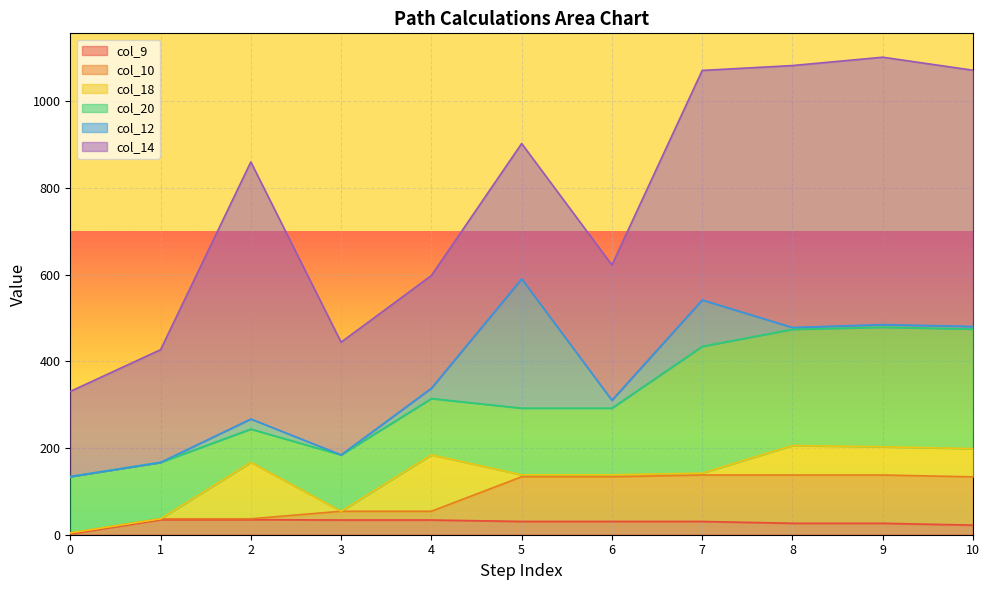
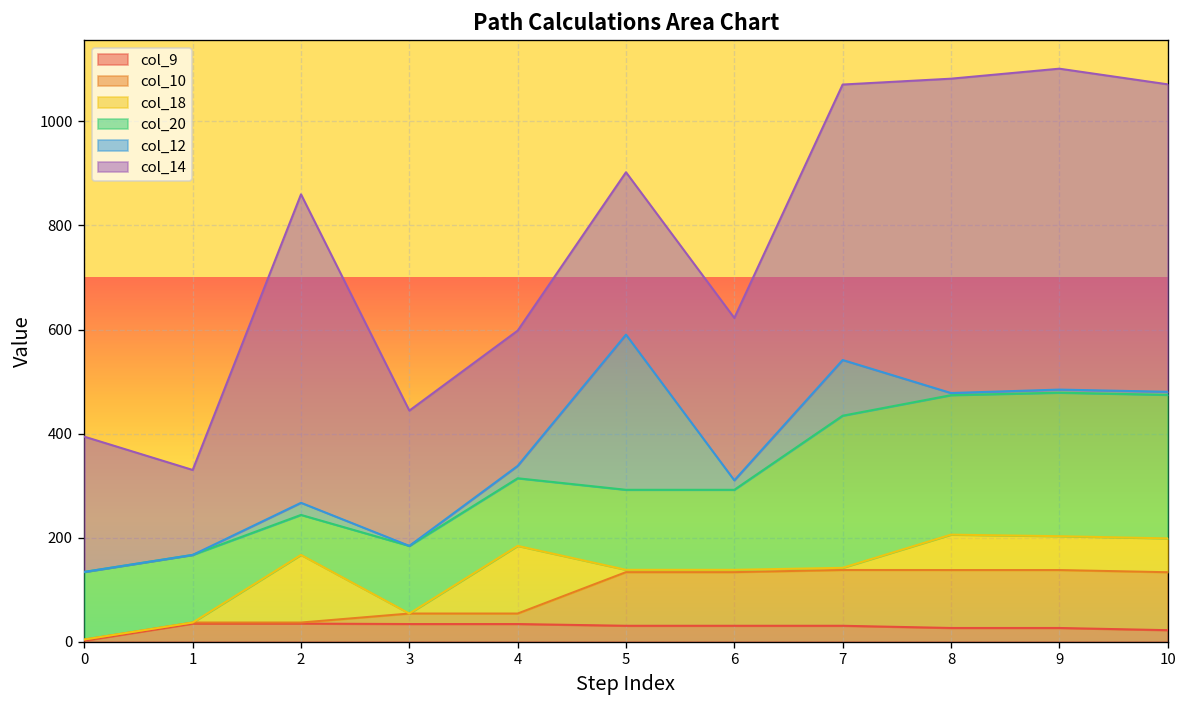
  {
    "col_20": {
      "2": 80,
      "4": 130,
      "5": 150,
      "6": 150,
      "7": 290,
      "9": 280
    },
    "col_12": {
      "2": 20,
      "4": 20,
      "5": 300,
      "6": 20,
      "7": 110,
      "9": 10
    },
    "col_14": {
-     "0": 200,
-     "1": 260,
+     "0": 260,
+     "1": 160,
      "2": 590,
      "3": 260,
      "4": 260,
      "5": 310,
      "6": 310,
      "7": 530,
      "8": 600,
      "9": 620,
      "10": 590
    }
  }
